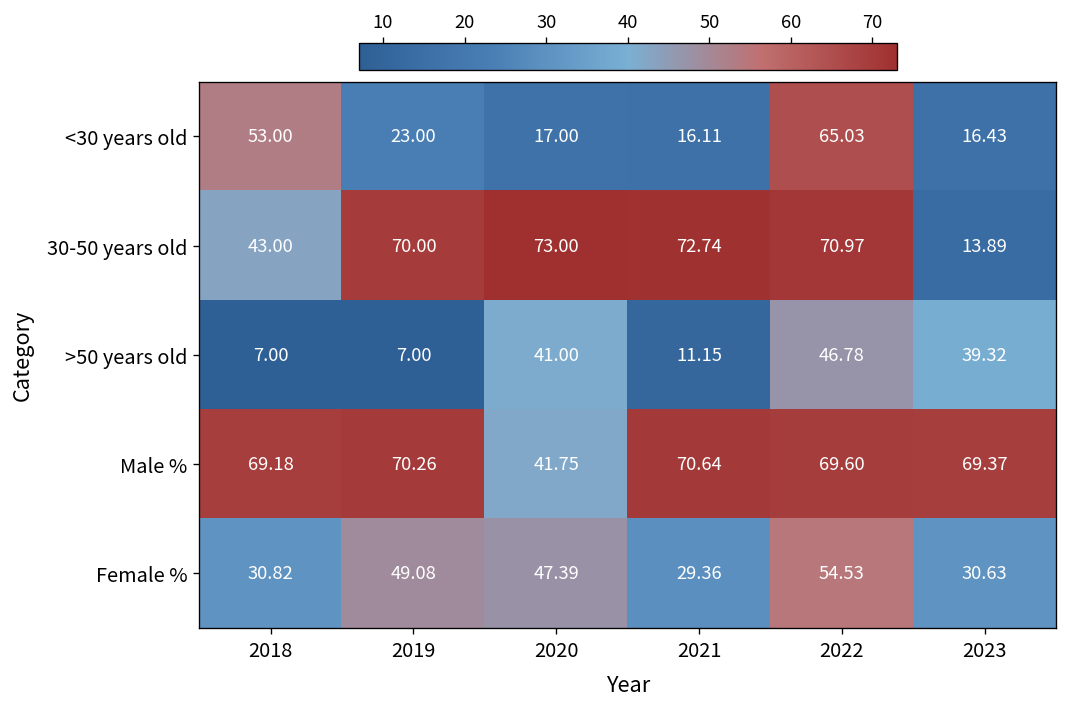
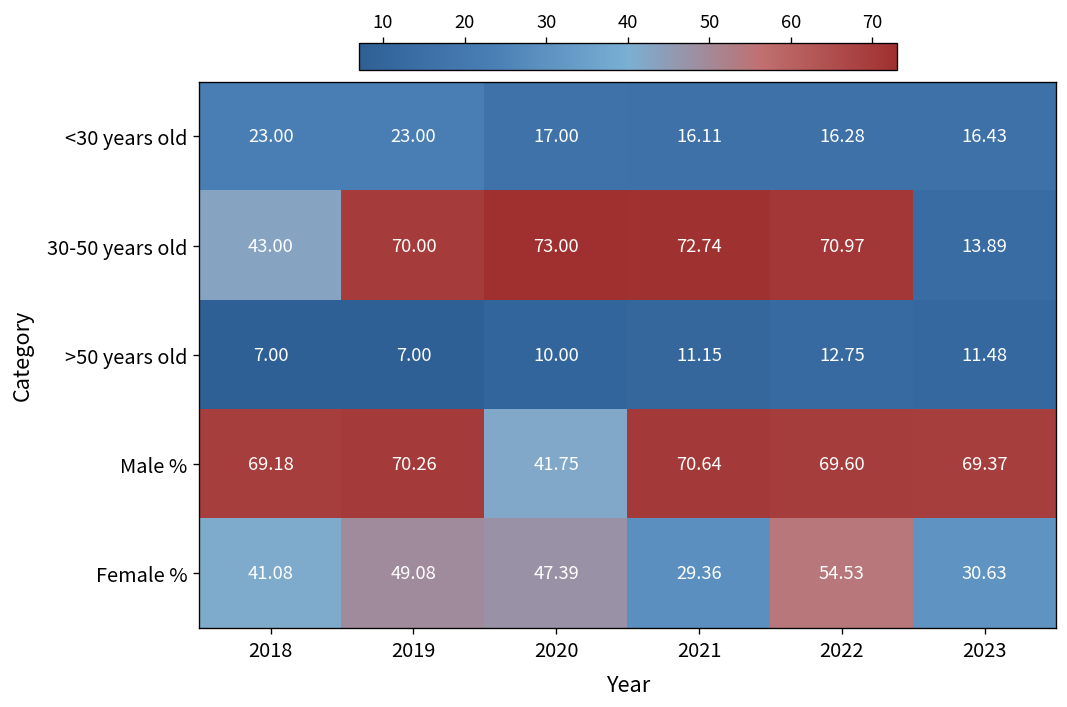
  {
    "<30 years old": {
-     "2018": 53.00,
+     "2018": 23.00,
      "2019": 23.00,
      "2020": 17.00,
      "2021": 16.11,
-     "2022": 65.03,
+     "2022": 16.28,
      "2023": 16.43
    },
    "30-50 years old": {
      "2018": 43.00,
      "2019": 70.00,
      "2020": 73.00,
      "2021": 72.74,
      "2022": 70.97,
      "2023": 13.89
    },
    ">50 years old": {
      "2018": 7.00,
      "2019": 7.00,
-     "2020": 41.00,
+     "2020": 10.00,
      "2021": 11.15,
-     "2022": 46.78,
-     "2023": 39.32
+     "2022": 12.75,
+     "2023": 11.48
    },
    "Male %": {
      "2018": 69.18,
      "2019": 70.26,
      "2020": 41.75,
      "2021": 70.64,
      "2022": 69.60,
      "2023": 69.37
    },
    "Female %": {
-     "2018": 30.82,
+     "2018": 41.08,
      "2019": 49.08,
      "2020": 47.39,
      "2021": 29.36,
      "2022": 54.53,
      "2023": 30.63
    }
  }
